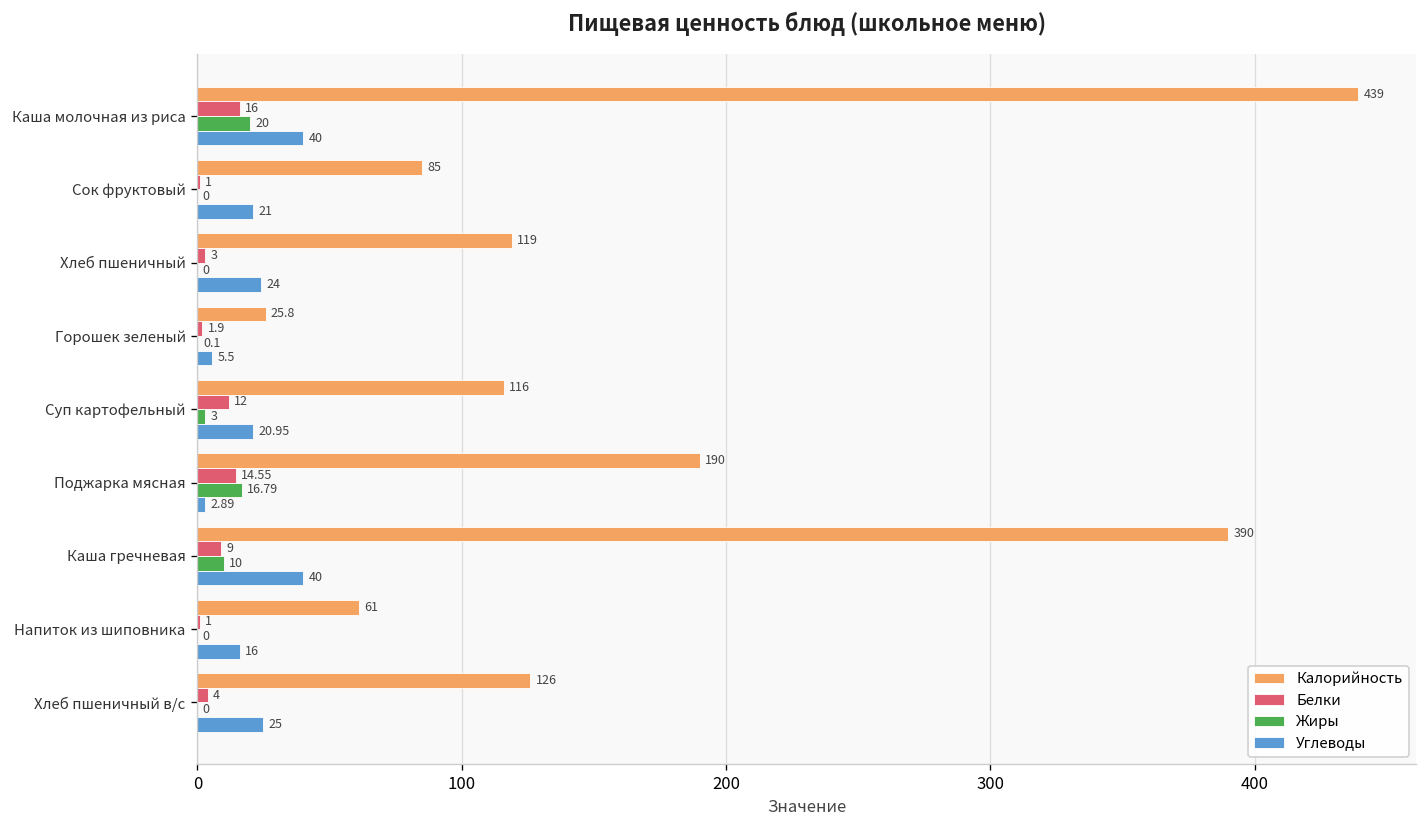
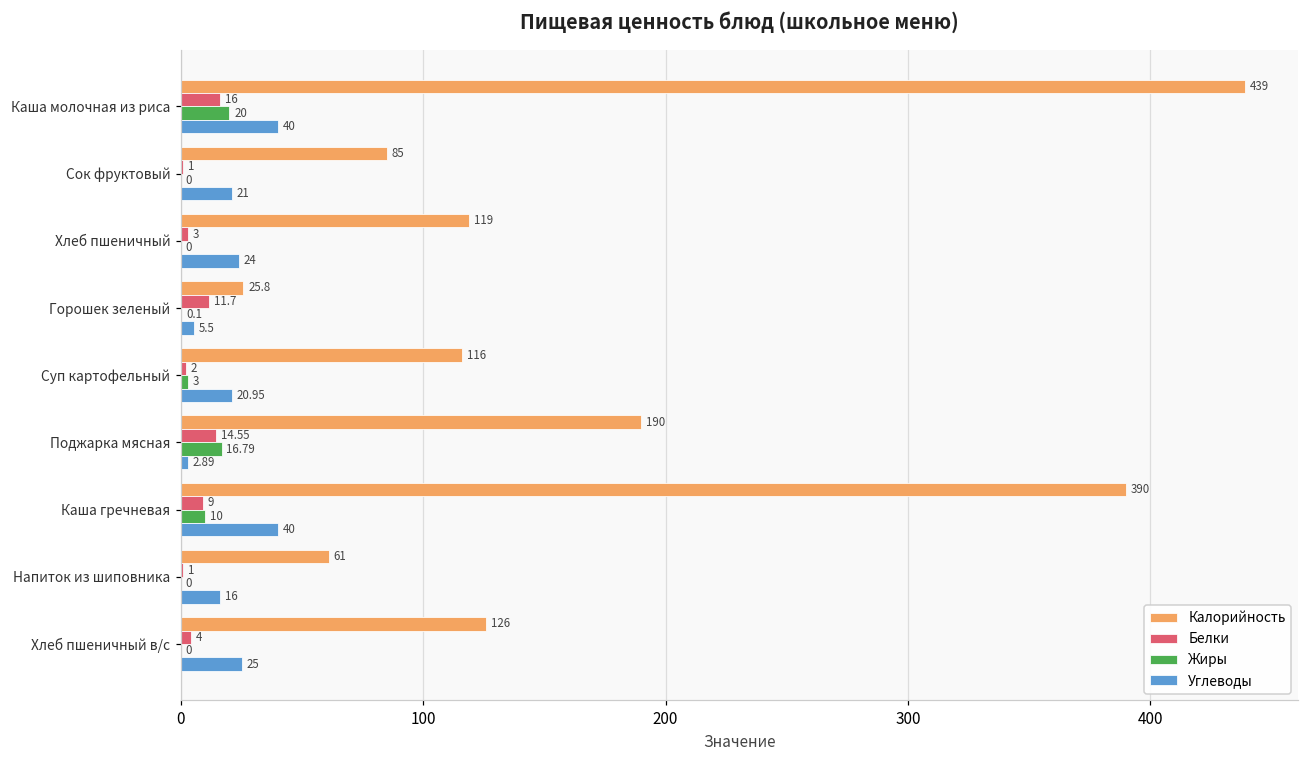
  {
    "Калорийность": {
      "Каша молочная из риса": 439,
      "Сок фруктовый": 85,
      "Хлеб пшеничный": 119,
      "Горошек зеленый": 25.8,
      "Суп картофельный": 116,
      "Поджарка мясная": 190,
      "Каша гречневая": 390,
      "Напиток из шиповника": 61,
      "Хлеб пшеничный в/с": 126
    },
    "Белки": {
      "Каша молочная из риса": 16,
      "Сок фруктовый": 1,
      "Хлеб пшеничный": 3,
-     "Горошек зеленый": 1.9,
-     "Суп картофельный": 12,
+     "Горошек зеленый": 11.7,
+     "Суп картофельный": 2,
      "Поджарка мясная": 14.55,
      "Каша гречневая": 9,
      "Напиток из шиповника": 1,
      "Хлеб пшеничный в/с": 4
    },
    "Жиры": {
      "Каша молочная из риса": 20,
      "Сок фруктовый": 0,
      "Хлеб пшеничный": 0,
      "Горошек зеленый": 0.1,
      "Суп картофельный": 3,
      "Поджарка мясная": 16.79,
      "Каша гречневая": 10,
      "Напиток из шиповника": 0,
      "Хлеб пшеничный в/с": 0
    },
    "Углеводы": {
      "Каша молочная из риса": 40,
      "Сок фруктовый": 21,
      "Хлеб пшеничный": 24,
      "Горошек зеленый": 5.5,
      "Суп картофельный": 20.95,
      "Поджарка мясная": 2.89,
      "Каша гречневая": 40,
      "Напиток из шиповника": 16,
      "Хлеб пшеничный в/с": 25
    }
  }
